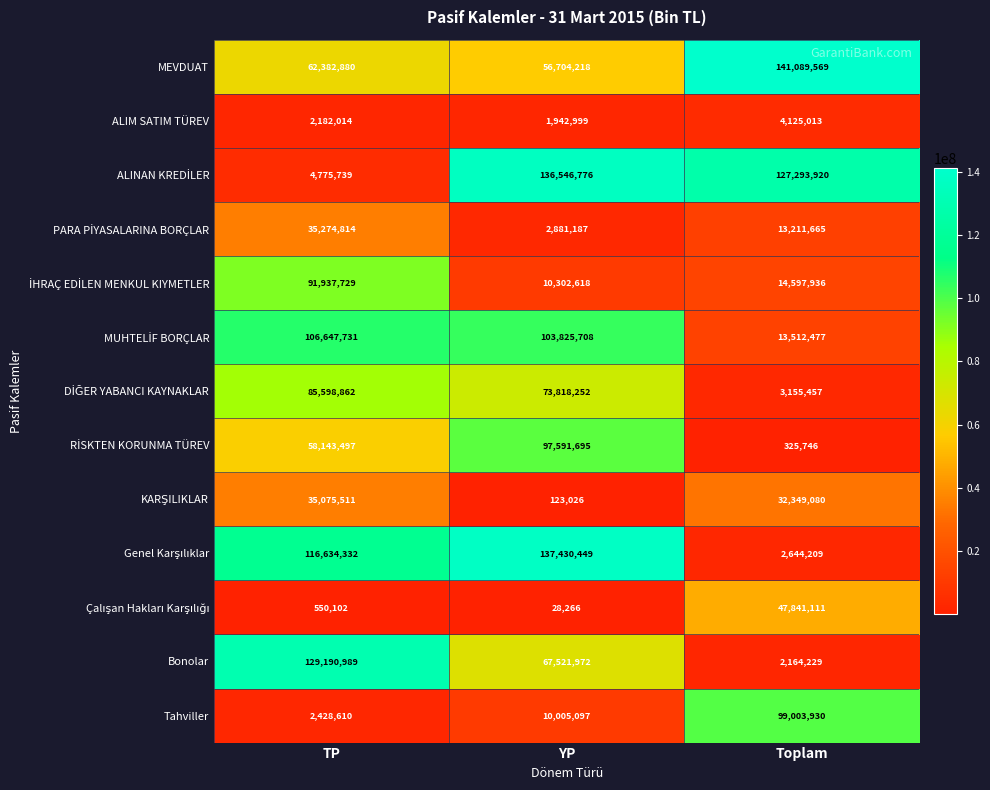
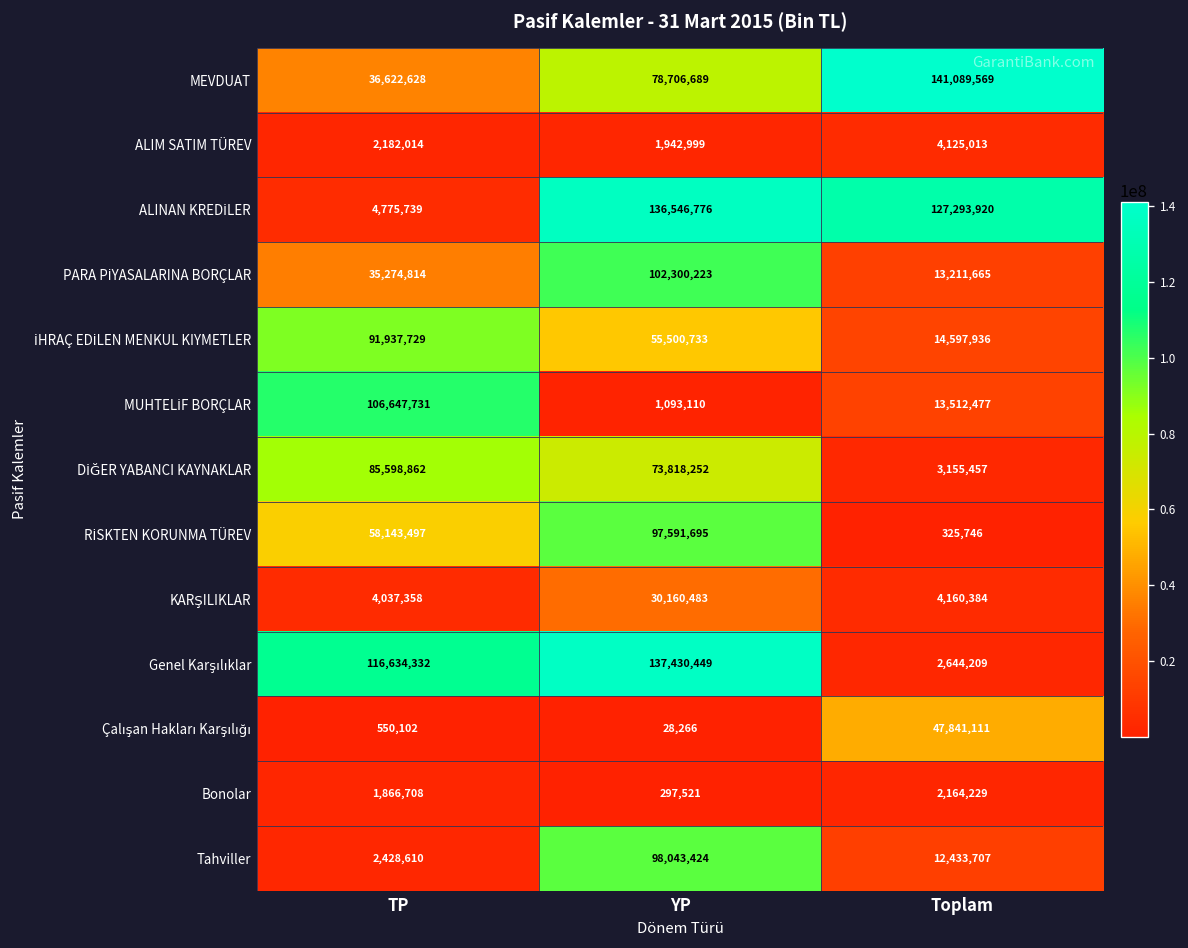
  {
    "MEVDUAT": {
-     "TP": "62,382,880",
-     "YP": "56,704,218"
+     "TP": "36,622,628",
+     "YP": "78,706,689"
    },
    "ALIM SATIM TÜREV": {
      "TP": "2,182,014",
      "YP": "1,942,999",
      "Toplam": "4,125,013"
    },
    "ALINAN KREDİLER": {
      "TP": "4,775,739",
      "YP": "136,546,776",
      "Toplam": "127,293,920"
    },
    "PARA PİYASALARINA BORÇLAR": {
      "TP": "35,274,814",
-     "YP": "2,881,187",
+     "YP": "102,300,223",
      "Toplam": "13,211,665"
    },
    "İHRAÇ EDİLEN MENKUL KIYMETLER": {
      "TP": "91,937,729",
-     "YP": "10,302,618",
+     "YP": "55,500,733",
      "Toplam": "14,597,936"
    },
    "MUHTELİF BORÇLAR": {
      "TP": "106,647,731",
-     "YP": "103,825,708",
+     "YP": "1,093,110",
      "Toplam": "13,512,477"
    },
    "DİĞER YABANCI KAYNAKLAR": {
      "TP": "85,598,862",
      "YP": "73,818,252",
      "Toplam": "3,155,457"
    },
    "RİSKTEN KORUNMA TÜREV": {
      "TP": "58,143,497",
      "YP": "97,591,695",
      "Toplam": "325,746"
    },
    "KARŞILIKLAR": {
-     "TP": "35,075,511",
-     "YP": "123,026",
-     "Toplam": "32,349,080"
+     "TP": "4,037,358",
+     "YP": "30,160,483",
+     "Toplam": "4,160,384"
    },
    "Genel Karşılıklar": {
      "TP": "116,634,332",
      "YP": "137,430,449",
      "Toplam": "2,644,209"
    },
    "Çalışan Hakları Karşılığı": {
      "TP": "550,102",
      "YP": "28,266",
      "Toplam": "47,841,111"
    },
    "Bonolar": {
-     "TP": "129,190,989",
-     "YP": "67,521,972",
+     "TP": "1,866,708",
+     "YP": "297,521",
      "Toplam": "2,164,229"
    },
    "Tahviller": {
      "TP": "2,428,610",
-     "YP": "10,005,097",
-     "Toplam": "99,003,930"
+     "YP": "98,043,424",
+     "Toplam": "12,433,707"
    }
  }
